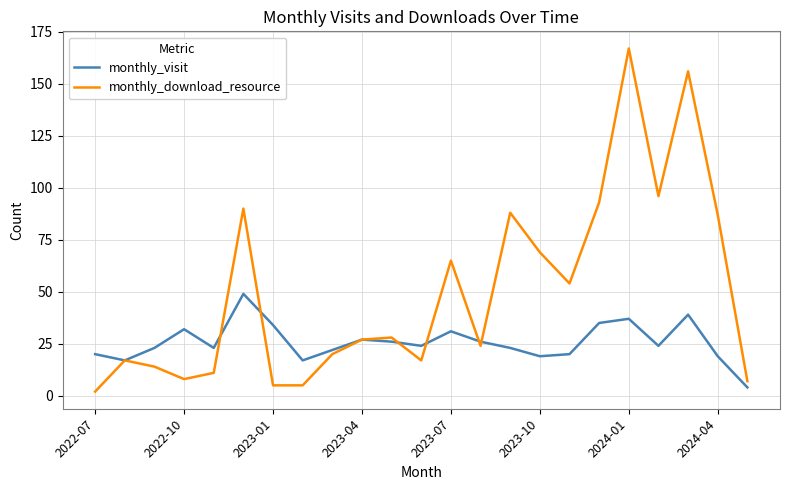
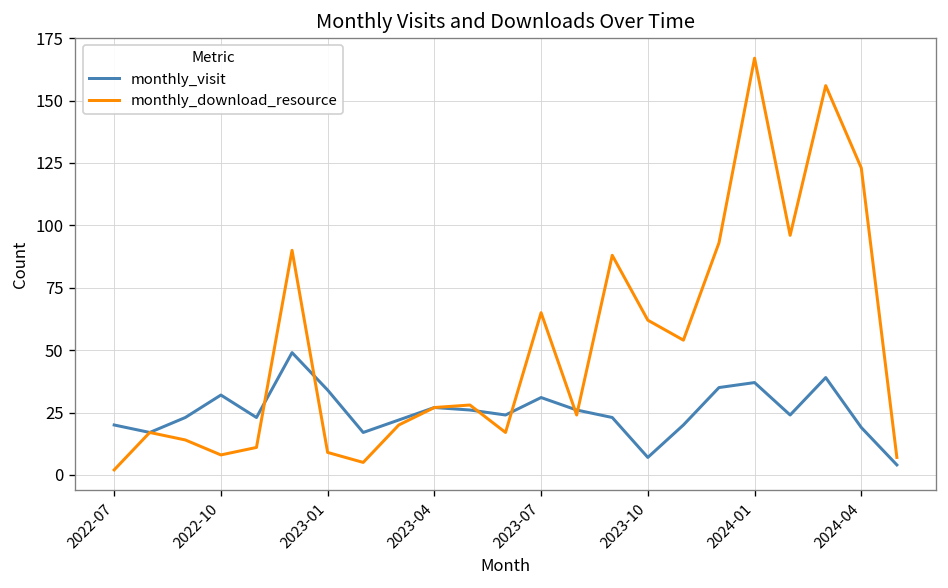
  {
    "monthly_visit": {
      "2022-07": 20,
      "2022-10": 32,
      "2023-01": 34,
      "2023-07": 31,
-     "2023-10": 19,
+     "2023-10": 7,
      "2024-01": 37,
      "2024-04": 19
    },
    "monthly_download_resource": {
      "2022-07": 2,
      "2022-10": 8,
-     "2023-01": 5,
+     "2023-01": 9,
      "2023-07": 65,
-     "2023-10": 69,
+     "2023-10": 62,
      "2024-01": 167,
-     "2024-04": 87
+     "2024-04": 123
    }
  }
